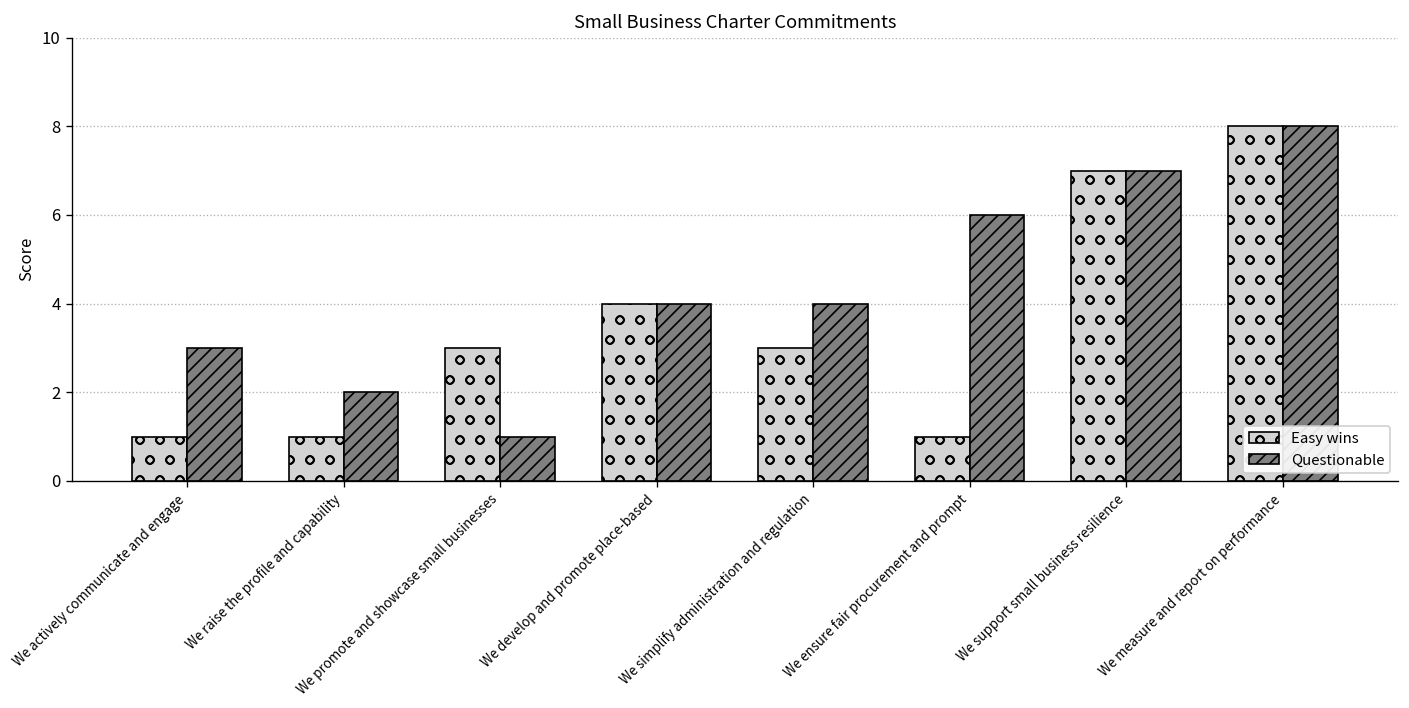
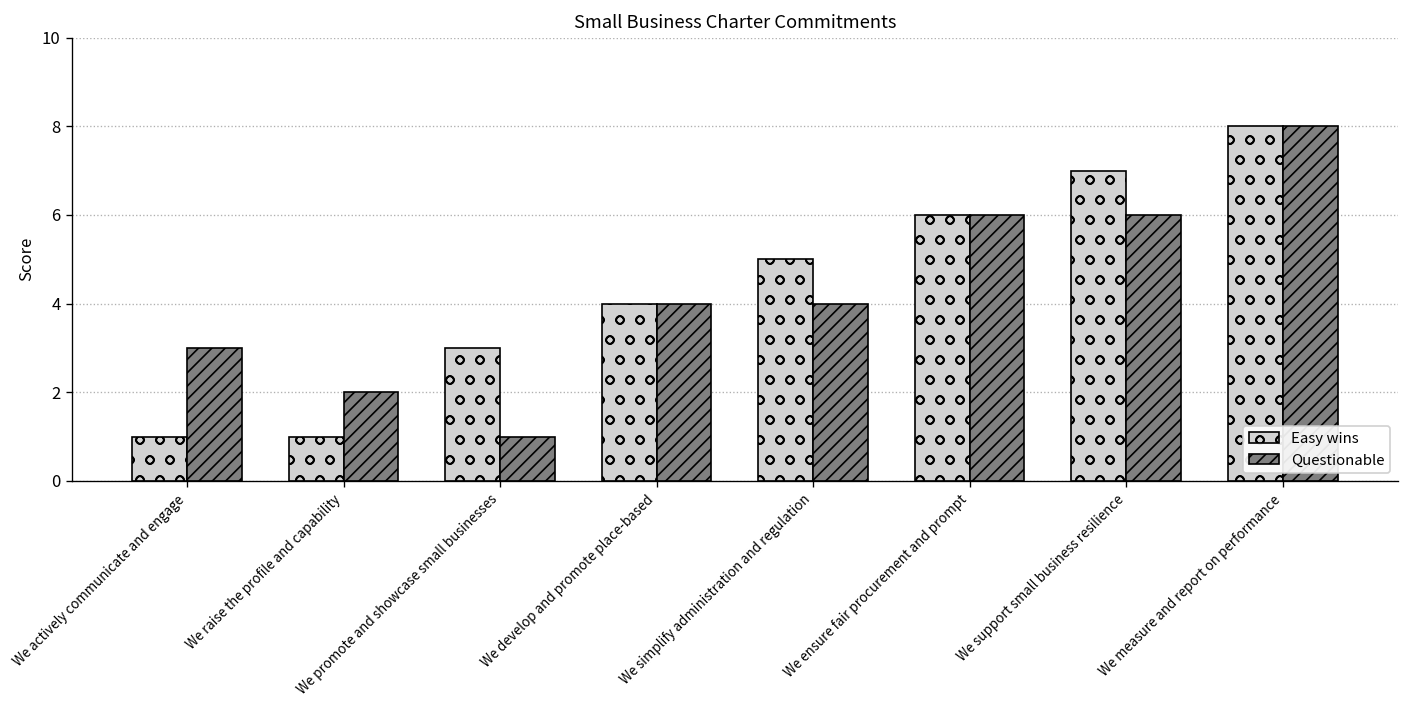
  {
    "Easy wins": {
      "We actively communicate and engage": 1,
      "We raise the profile and capability": 1,
      "We promote and showcase small businesses": 3,
      "We develop and promote place-based": 4,
-     "We simplify administration and regulation": 3,
-     "We ensure fair procurement and prompt": 1,
+     "We simplify administration and regulation": 5,
+     "We ensure fair procurement and prompt": 6,
      "We support small business resilience": 7,
      "We measure and report on performance": 8
    },
    "Questionable": {
      "We actively communicate and engage": 3,
      "We raise the profile and capability": 2,
      "We promote and showcase small businesses": 1,
      "We develop and promote place-based": 4,
      "We simplify administration and regulation": 4,
      "We ensure fair procurement and prompt": 6,
-     "We support small business resilience": 7,
+     "We support small business resilience": 6,
      "We measure and report on performance": 8
    }
  }
